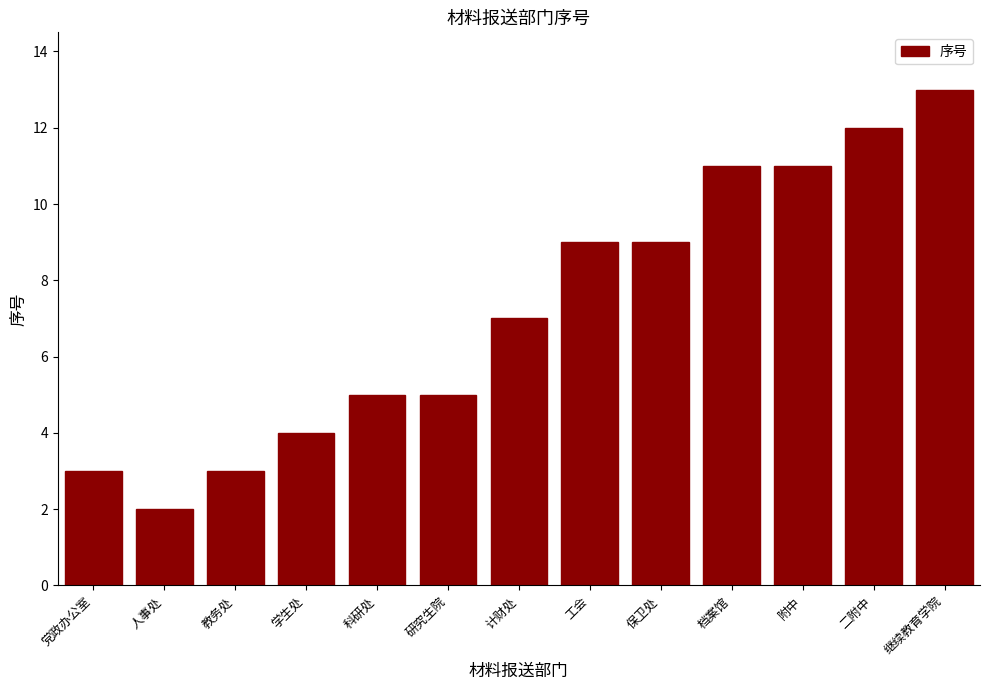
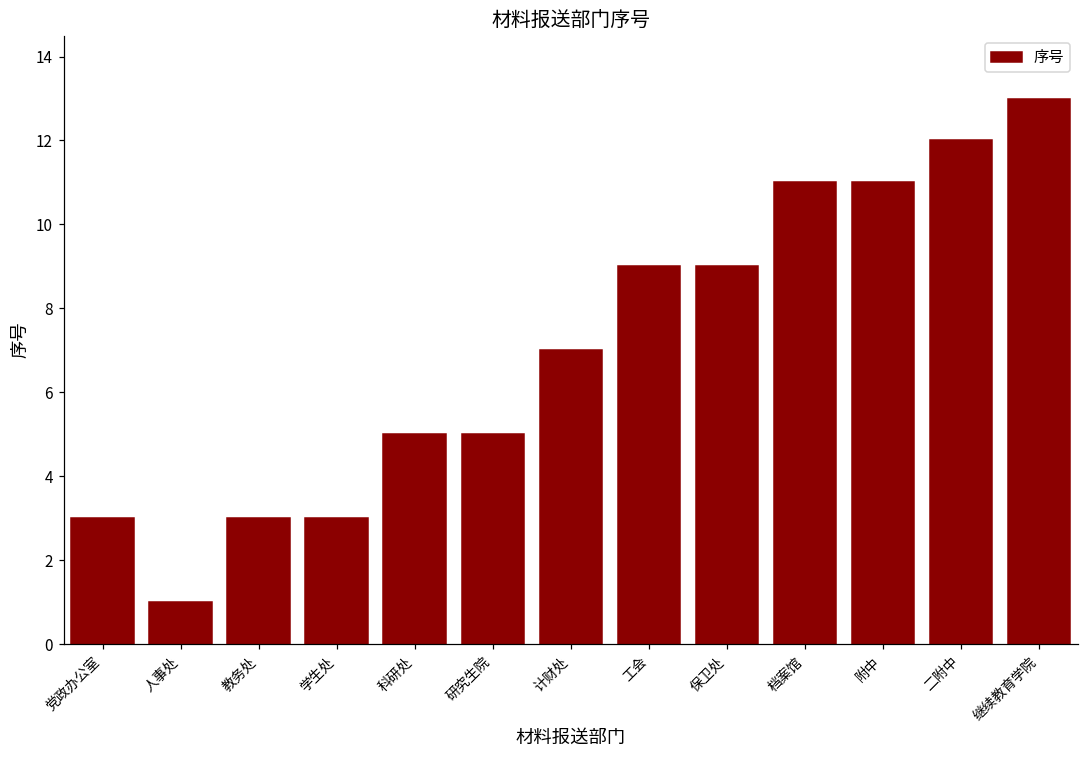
  {
    "党政办公室": 3,
-   "人事处": 2,
+   "人事处": 1,
    "教务处": 3,
-   "学生处": 4,
+   "学生处": 3,
    "科研处": 5,
    "研究生院": 5,
    "计财处": 7,
    "工会": 9,
    "保卫处": 9,
    "档案馆": 11,
    "附中": 11,
    "二附中": 12,
    "继续教育学院": 13
  }
